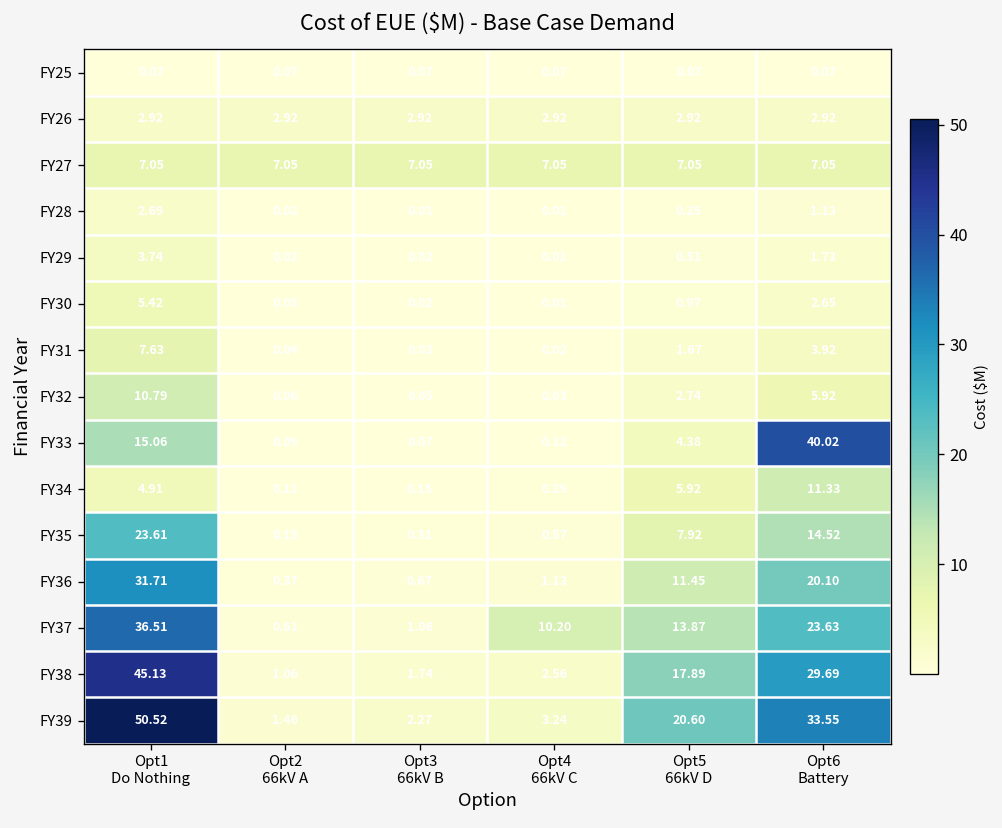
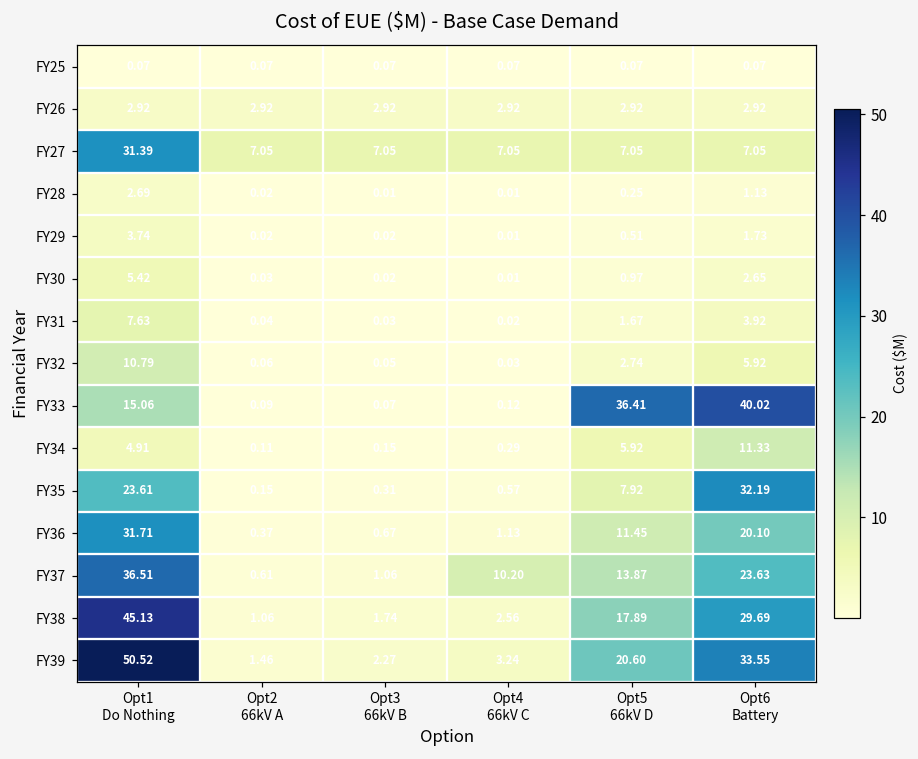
  {
    "FY26": {
      "Opt1 Do Nothing": 2.92,
      "Opt2 66kV A": 2.92,
      "Opt3 66kV B": 2.92,
      "Opt4 66kV C": 2.92,
      "Opt5 66kV D": 2.92,
      "Opt6 Battery": 2.92
    },
    "FY27": {
-     "Opt1 Do Nothing": 7.05,
+     "Opt1 Do Nothing": 31.39,
      "Opt2 66kV A": 7.05,
      "Opt3 66kV B": 7.05,
      "Opt4 66kV C": 7.05,
      "Opt5 66kV D": 7.05,
      "Opt6 Battery": 7.05
    },
    "FY28": {
      "Opt1 Do Nothing": 2.69
    },
    "FY29": {
      "Opt1 Do Nothing": 3.74,
      "Opt6 Battery": 1.73
    },
    "FY30": {
      "Opt1 Do Nothing": 5.42,
      "Opt6 Battery": 2.65
    },
    "FY31": {
      "Opt1 Do Nothing": 7.63,
      "Opt5 66kV D": 1.67,
      "Opt6 Battery": 3.92
    },
    "FY32": {
      "Opt1 Do Nothing": 10.79,
      "Opt5 66kV D": 2.74,
      "Opt6 Battery": 5.92
    },
    "FY33": {
      "Opt1 Do Nothing": 15.06,
-     "Opt5 66kV D": 4.38,
+     "Opt5 66kV D": 36.41,
      "Opt6 Battery": 40.02
    },
    "FY34": {
      "Opt1 Do Nothing": 4.91,
      "Opt5 66kV D": 5.92,
      "Opt6 Battery": 11.33
    },
    "FY35": {
      "Opt1 Do Nothing": 23.61,
      "Opt5 66kV D": 7.92,
-     "Opt6 Battery": 14.52
+     "Opt6 Battery": 32.19
    },
    "FY36": {
      "Opt1 Do Nothing": 31.71,
      "Opt5 66kV D": 11.45,
      "Opt6 Battery": 20.10
    },
    "FY37": {
      "Opt1 Do Nothing": 36.51,
      "Opt4 66kV C": 10.20,
      "Opt5 66kV D": 13.87,
      "Opt6 Battery": 23.63
    },
    "FY38": {
      "Opt1 Do Nothing": 45.13,
      "Opt3 66kV B": 1.74,
      "Opt4 66kV C": 2.56,
      "Opt5 66kV D": 17.89,
      "Opt6 Battery": 29.69
    },
    "FY39": {
      "Opt1 Do Nothing": 50.52,
      "Opt3 66kV B": 2.27,
      "Opt4 66kV C": 3.24,
      "Opt5 66kV D": 20.60,
      "Opt6 Battery": 33.55
    }
  }
